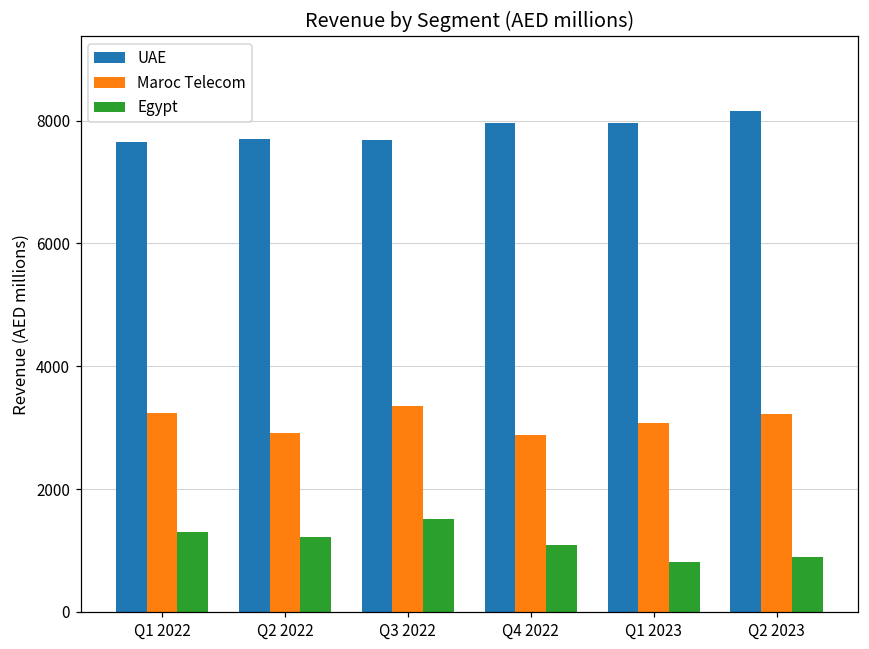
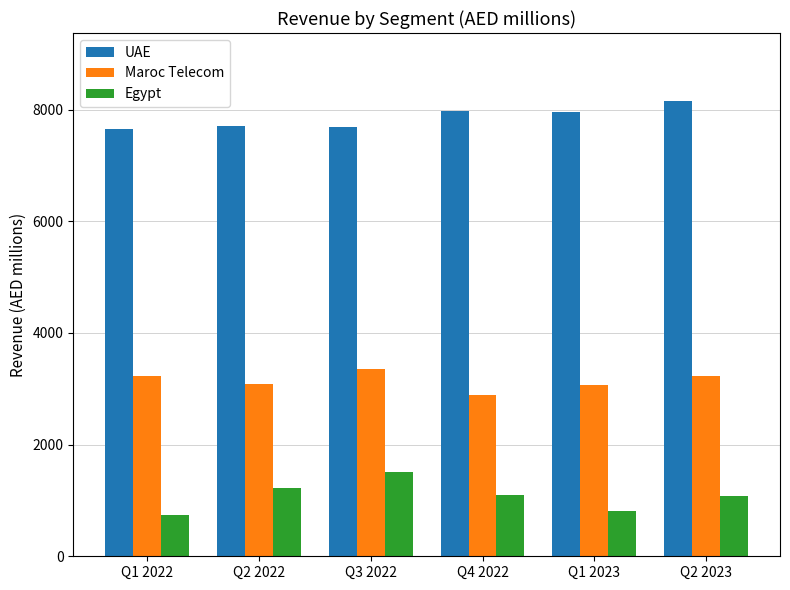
  {
    "UAE": {
      "Q1 2022": 7600,
      "Q2 2022": 7700,
      "Q3 2022": 7700,
      "Q4 2022": 8000,
      "Q1 2023": 8000,
      "Q2 2023": 8200
    },
    "Maroc Telecom": {
      "Q1 2022": 3200,
-     "Q2 2022": 2900,
+     "Q2 2022": 3100,
      "Q3 2022": 3400,
      "Q4 2022": 2900,
      "Q1 2023": 3100,
      "Q2 2023": 3200
    },
    "Egypt": {
-     "Q1 2022": 1300,
+     "Q1 2022": 700,
      "Q2 2022": 1200,
      "Q3 2022": 1500,
      "Q4 2022": 1100,
      "Q1 2023": 800,
-     "Q2 2023": 900
+     "Q2 2023": 1100
    }
  }
